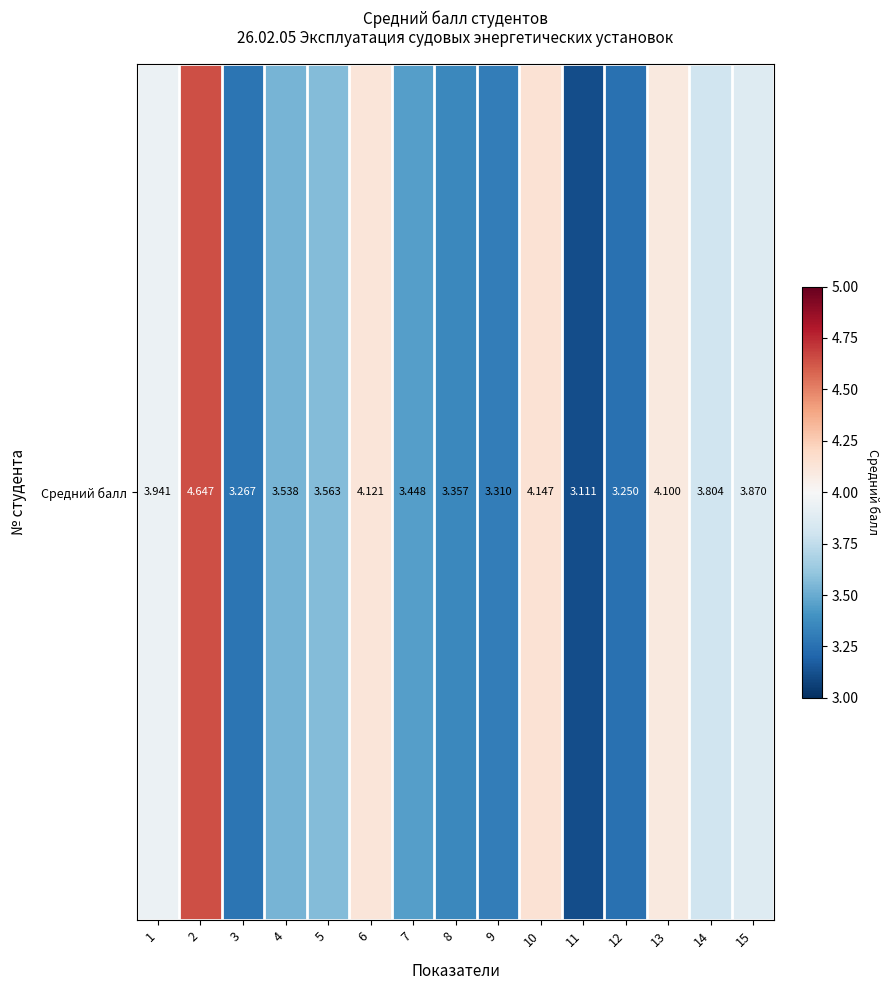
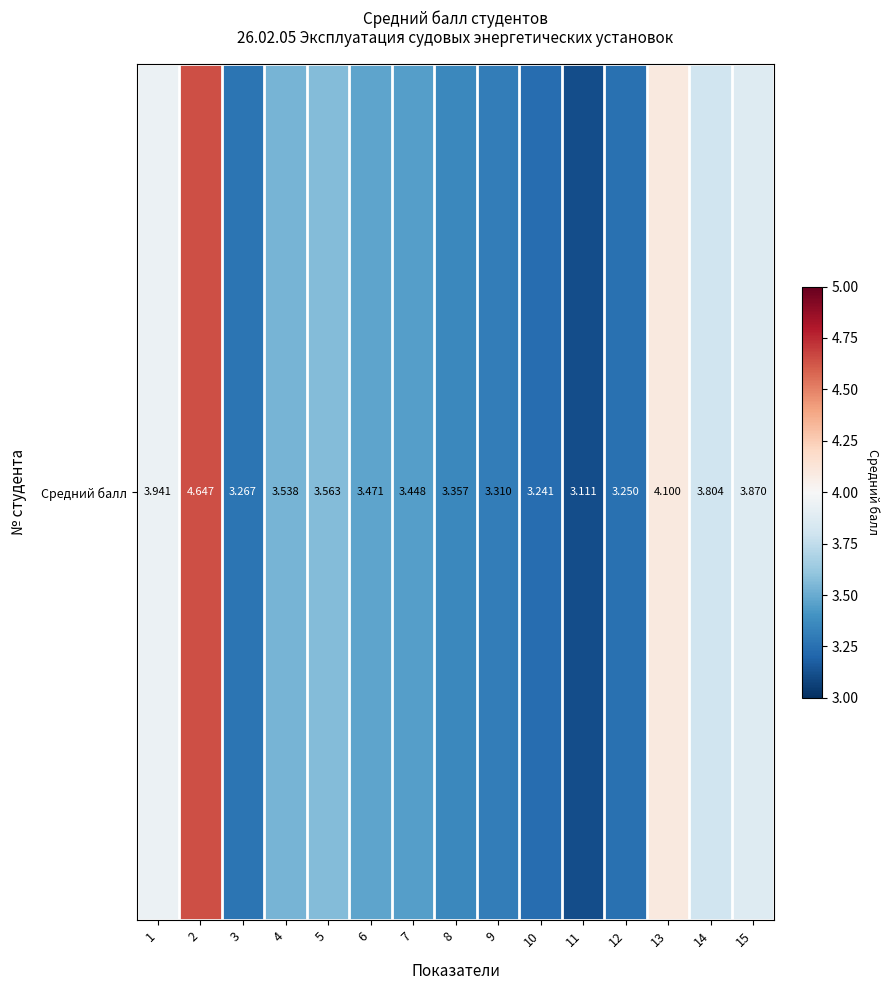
  {
    "Средний балл": {
      "1": 3.941,
      "2": 4.647,
      "3": 3.267,
      "4": 3.538,
      "5": 3.563,
-     "6": 4.121,
+     "6": 3.471,
      "7": 3.448,
      "8": 3.357,
      "9": 3.310,
-     "10": 4.147,
+     "10": 3.241,
      "11": 3.111,
      "12": 3.250,
      "13": 4.100,
      "14": 3.804,
      "15": 3.870
    }
  }
